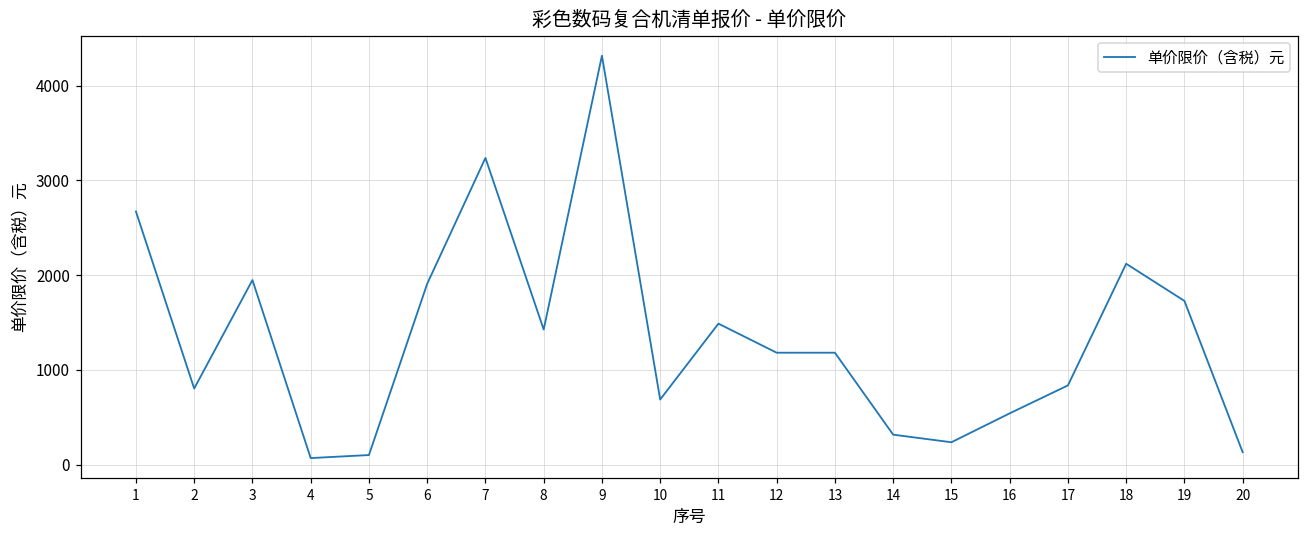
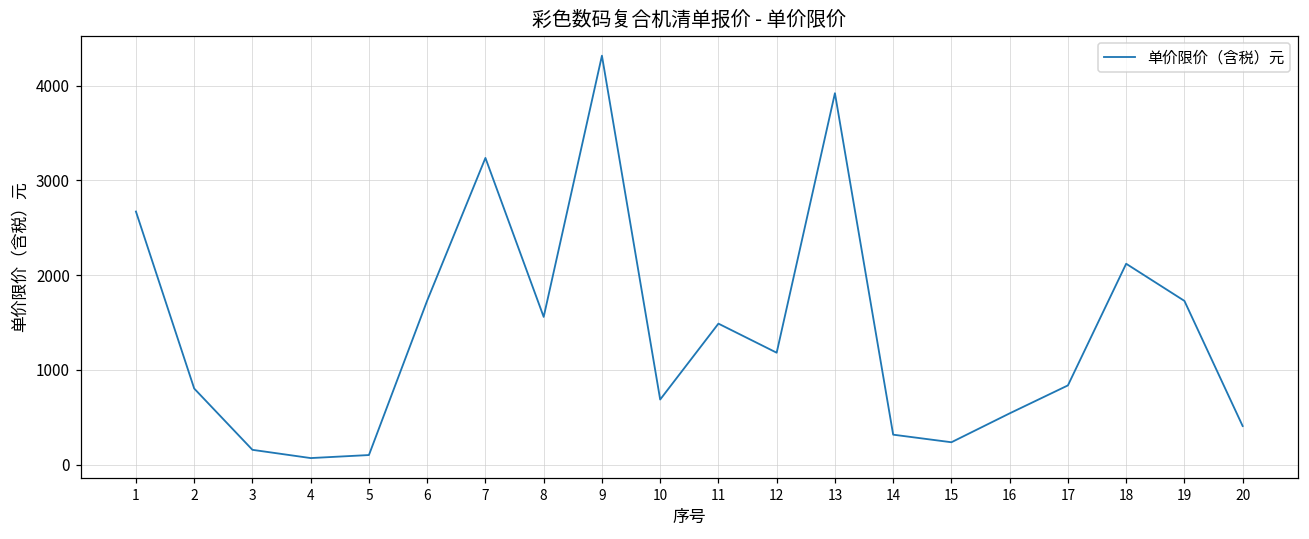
  {
    "1": 2700,
    "2": 800,
-   "3": 1900,
+   "3": 200,
    "4": 100,
    "5": 100,
-   "6": 1900,
+   "6": 1700,
    "7": 3200,
-   "8": 1400,
+   "8": 1600,
    "9": 4300,
    "10": 700,
    "11": 1500,
    "12": 1200,
-   "13": 1200,
+   "13": 3900,
    "14": 300,
    "15": 200,
    "16": 500,
    "17": 800,
    "18": 2100,
    "19": 1700,
-   "20": 100
+   "20": 400
  }
